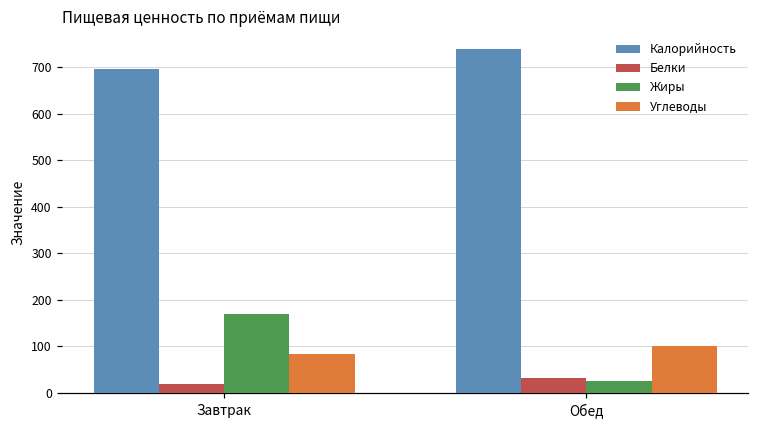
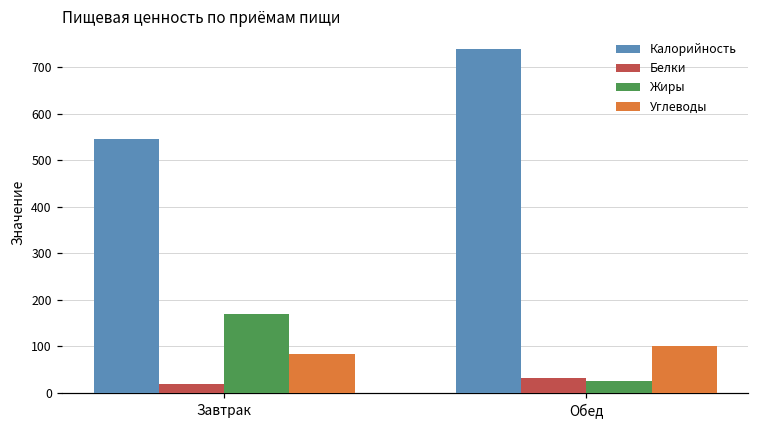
  {
    "Калорийность": {
-     "Завтрак": 700,
+     "Завтрак": 550,
      "Обед": 740
    },
    "Жиры": {
      "Завтрак": 170,
      "Обед": 30
    }
  }
